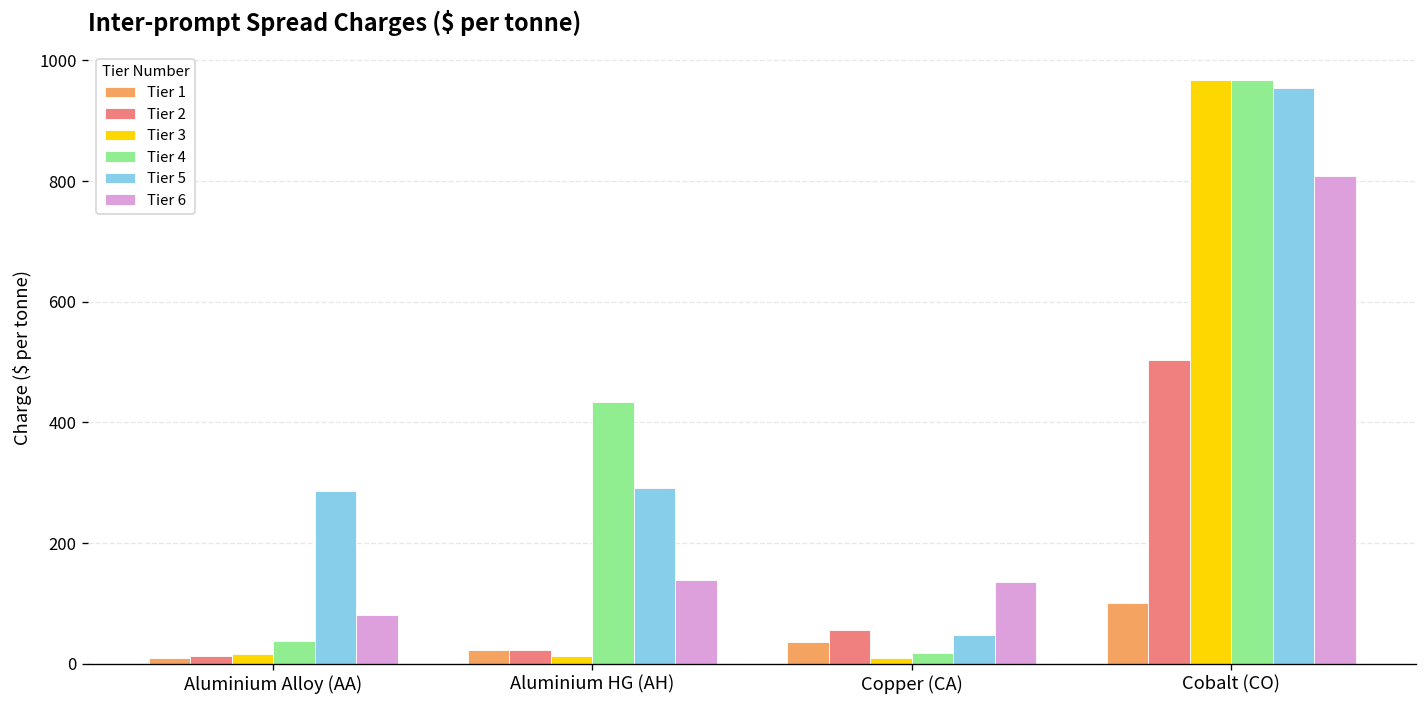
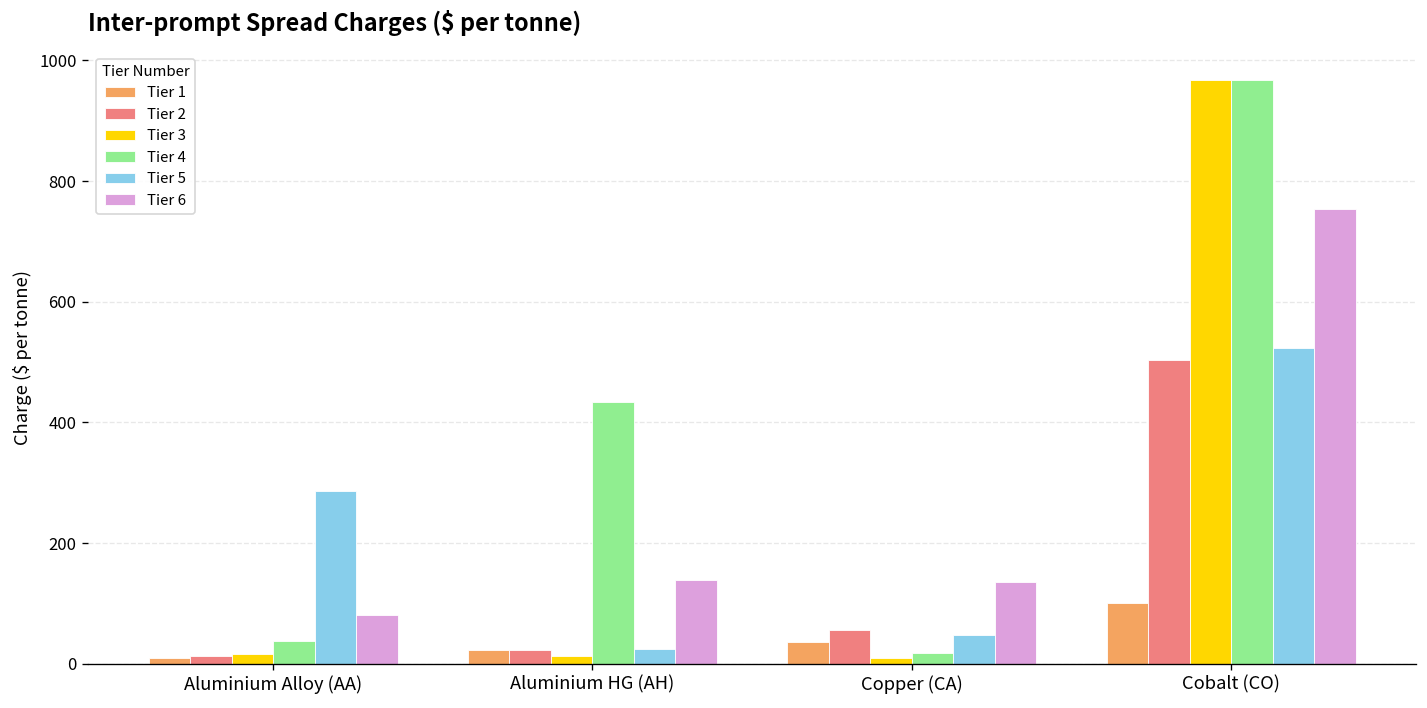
  {
    "Tier 3": {
      "Aluminium Alloy (AA)": 20,
      "Aluminium HG (AH)": 10,
      "Copper (CA)": 10,
      "Cobalt (CO)": 970
    },
    "Tier 4": {
      "Aluminium Alloy (AA)": 40,
      "Aluminium HG (AH)": 430,
      "Copper (CA)": 20,
      "Cobalt (CO)": 970
    },
    "Tier 5": {
      "Aluminium Alloy (AA)": 290,
-     "Aluminium HG (AH)": 290,
+     "Aluminium HG (AH)": 20,
      "Copper (CA)": 50,
-     "Cobalt (CO)": 960
+     "Cobalt (CO)": 520
    },
    "Tier 6": {
      "Aluminium Alloy (AA)": 80,
      "Aluminium HG (AH)": 140,
      "Copper (CA)": 140,
-     "Cobalt (CO)": 810
+     "Cobalt (CO)": 750
    }
  }
